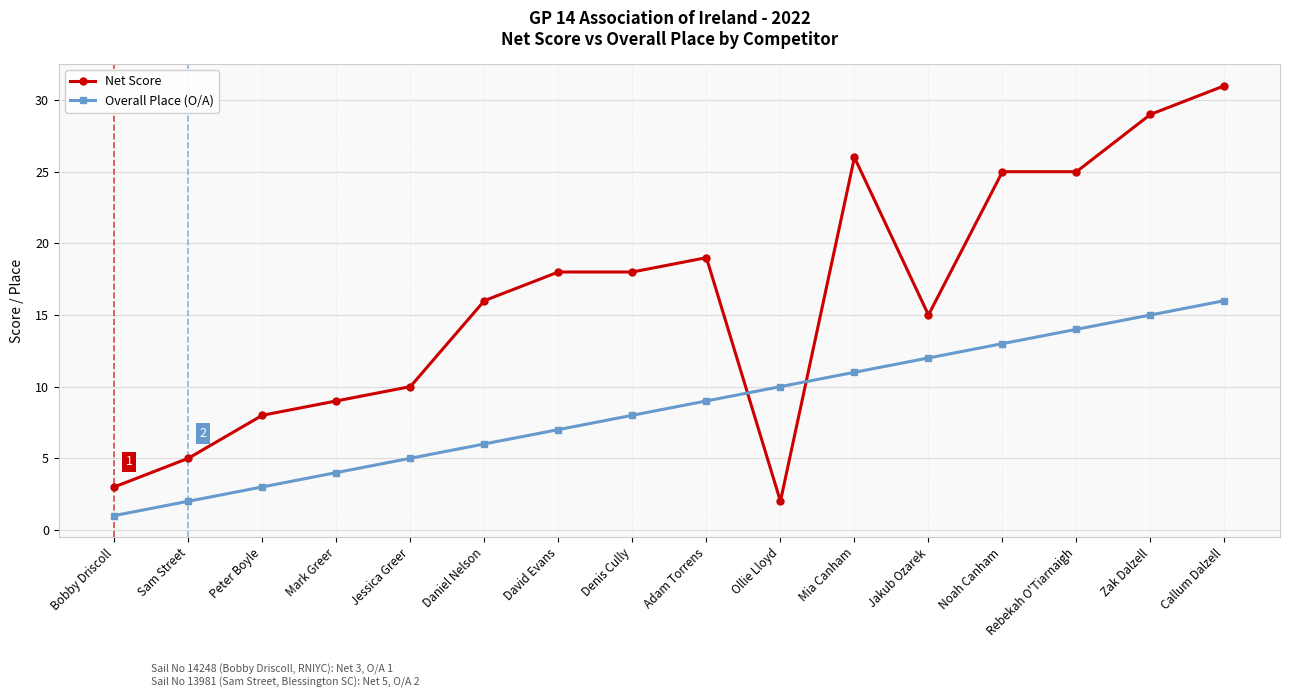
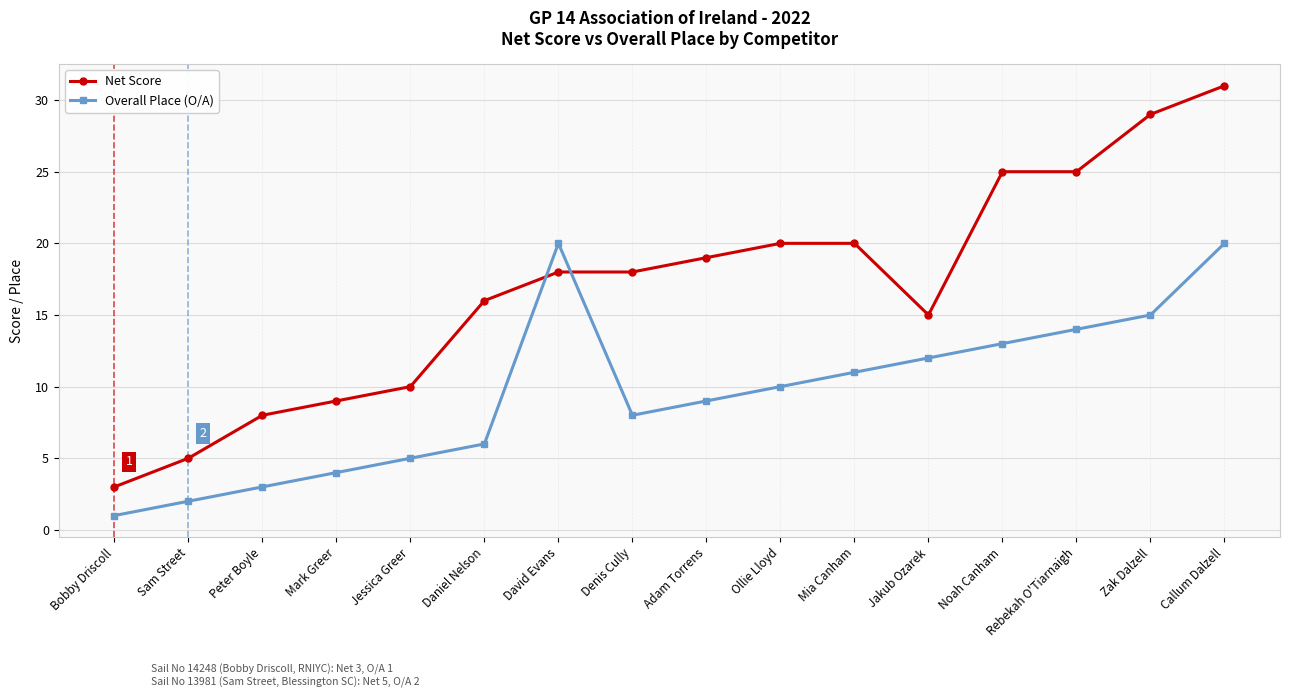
  {
    "Net Score": {
      "Peter Boyle": 8,
      "Mark Greer": 9,
      "Jessica Greer": 10,
      "Daniel Nelson": 16,
      "David Evans": 18,
      "Denis Cully": 18,
      "Adam Torrens": 19,
-     "Ollie Lloyd": 2,
-     "Mia Canham": 26,
+     "Ollie Lloyd": 20,
+     "Mia Canham": 20,
      "Jakub Ozarek": 15,
      "Noah Canham": 25,
      "Rebekah O'Tiarnaigh": 25,
      "Zak Dalzell": 29,
      "Callum Dalzell": 31
    },
    "Overall Place (O/A)": {
      "Bobby Driscoll": 1,
      "Sam Street": 2,
      "Peter Boyle": 3,
      "Mark Greer": 4,
      "Jessica Greer": 5,
      "Daniel Nelson": 6,
-     "David Evans": 7,
+     "David Evans": 20,
      "Denis Cully": 8,
      "Adam Torrens": 9,
      "Ollie Lloyd": 10,
      "Mia Canham": 11,
      "Jakub Ozarek": 12,
      "Noah Canham": 13,
      "Rebekah O'Tiarnaigh": 14,
      "Zak Dalzell": 15,
-     "Callum Dalzell": 16
+     "Callum Dalzell": 20
    }
  }
